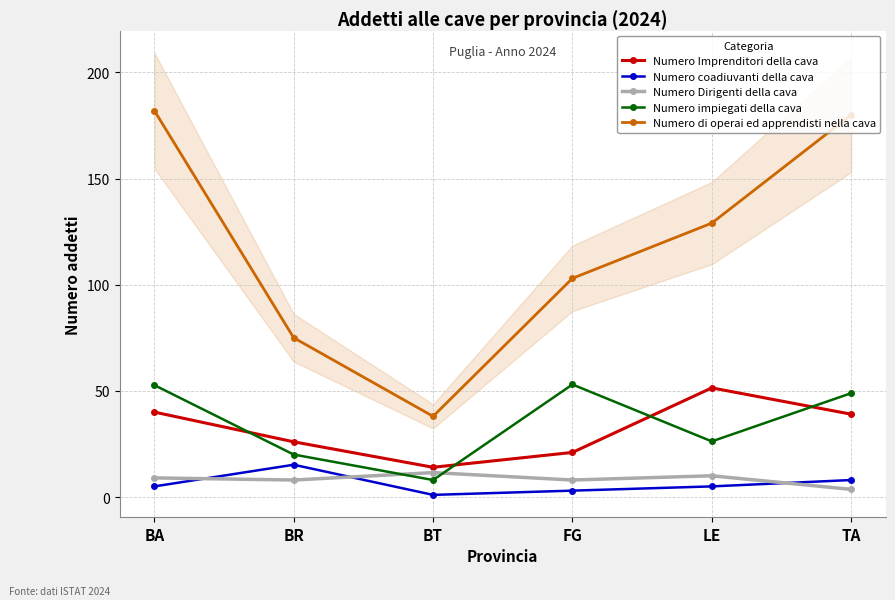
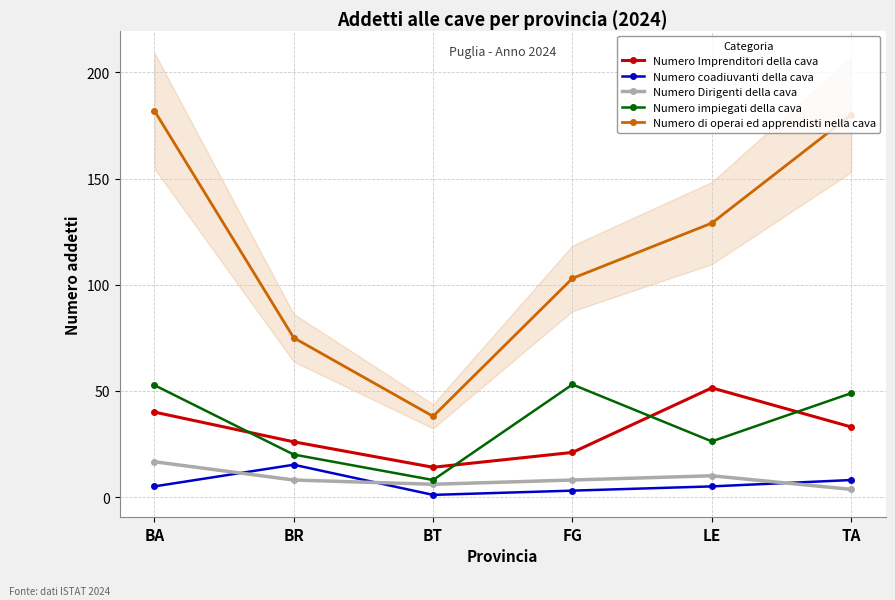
  {
    "Numero Imprenditori della cava": {
      "BA": 40,
      "BR": 26,
      "BT": 14,
      "FG": 21,
      "LE": 51,
-     "TA": 39
+     "TA": 33
    },
    "Numero coadiuvanti della cava": {
      "BA": 5,
      "BR": 15,
      "BT": 1,
      "FG": 3,
      "LE": 5,
      "TA": 8
    },
    "Numero Dirigenti della cava": {
-     "BA": 9,
+     "BA": 17,
      "BR": 8,
-     "BT": 12,
+     "BT": 6,
      "FG": 8,
      "LE": 10,
      "TA": 4
    },
    "Numero impiegati della cava": {
      "BA": 53,
      "BR": 20,
      "BT": 8,
      "FG": 53,
      "LE": 26,
      "TA": 49
    }
  }
